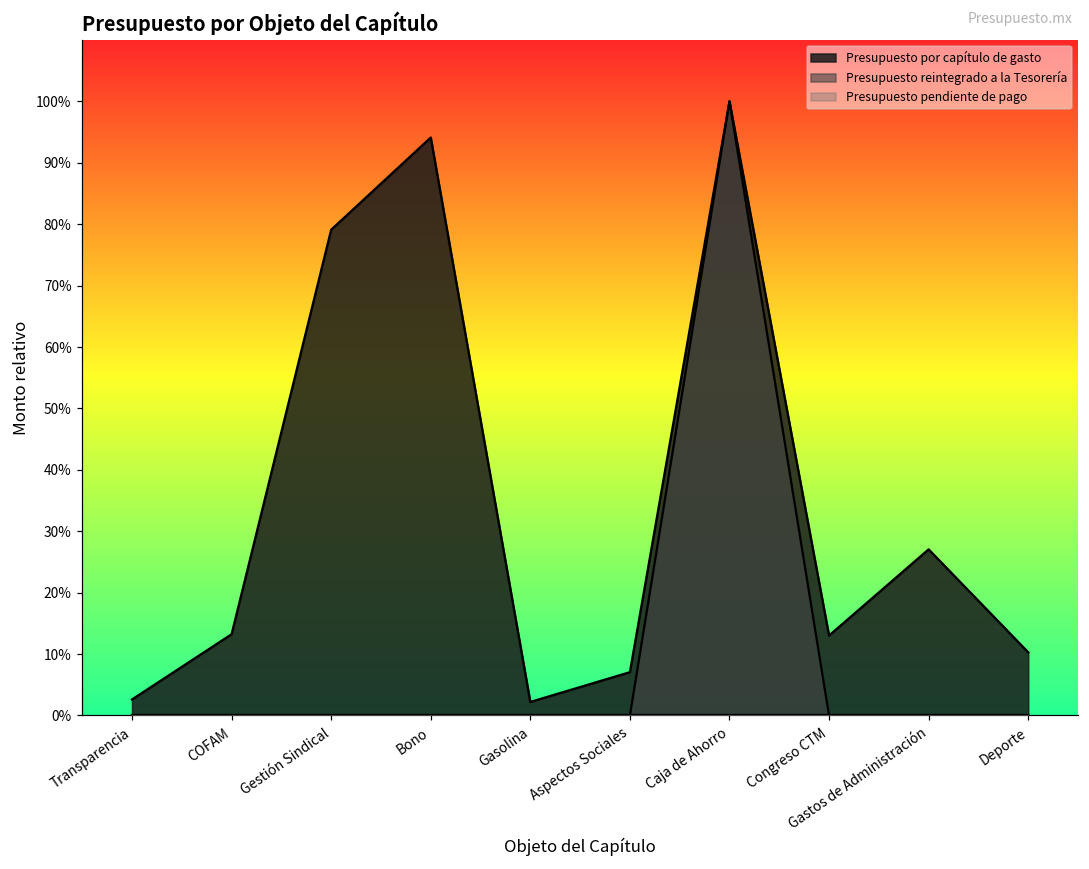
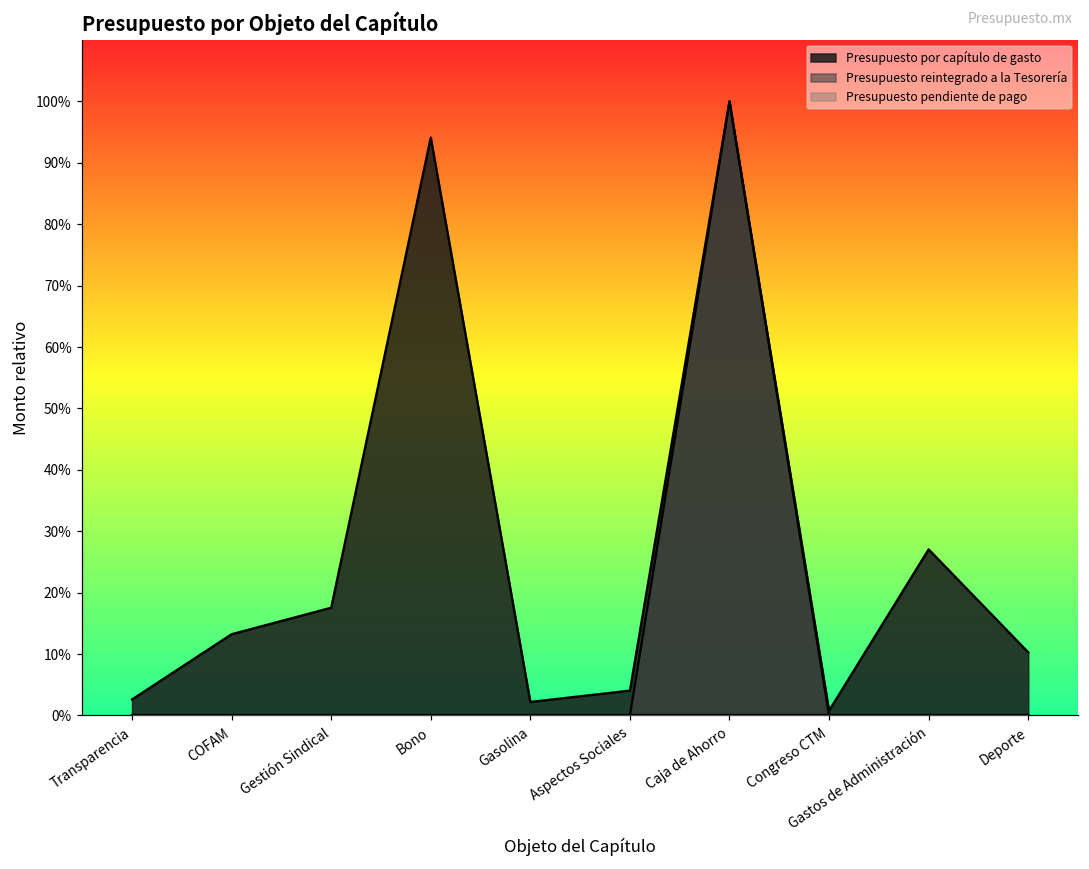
  {
    "Presupuesto por capítulo de gasto": {
      "Transparencia": "3%",
      "COFAM": "13%",
-     "Gestión Sindical": "79%",
+     "Gestión Sindical": "18%",
      "Bono": "94%",
      "Gasolina": "2%",
-     "Aspectos Sociales": "7%",
-     "Congreso CTM": "13%",
+     "Aspectos Sociales": "4%",
+     "Congreso CTM": "1%",
      "Gastos de Administración": "27%",
      "Deporte": "10%"
    },
    "Presupuesto pendiente de pago": {
      "Caja de Ahorro": "0%"
    }
  }
